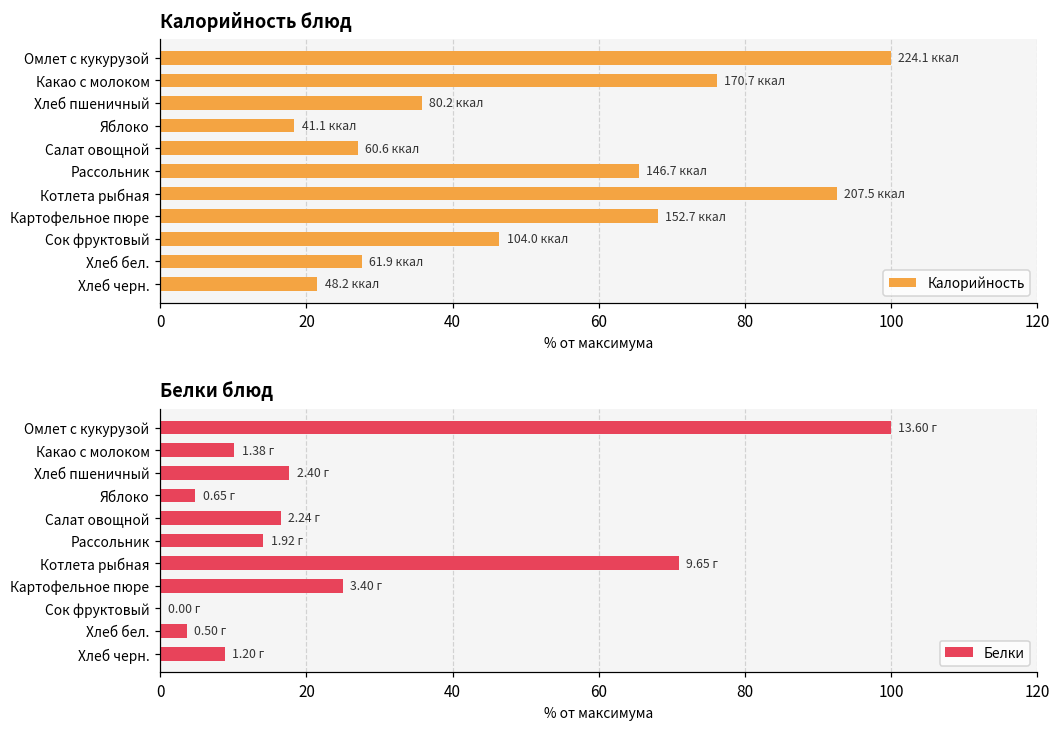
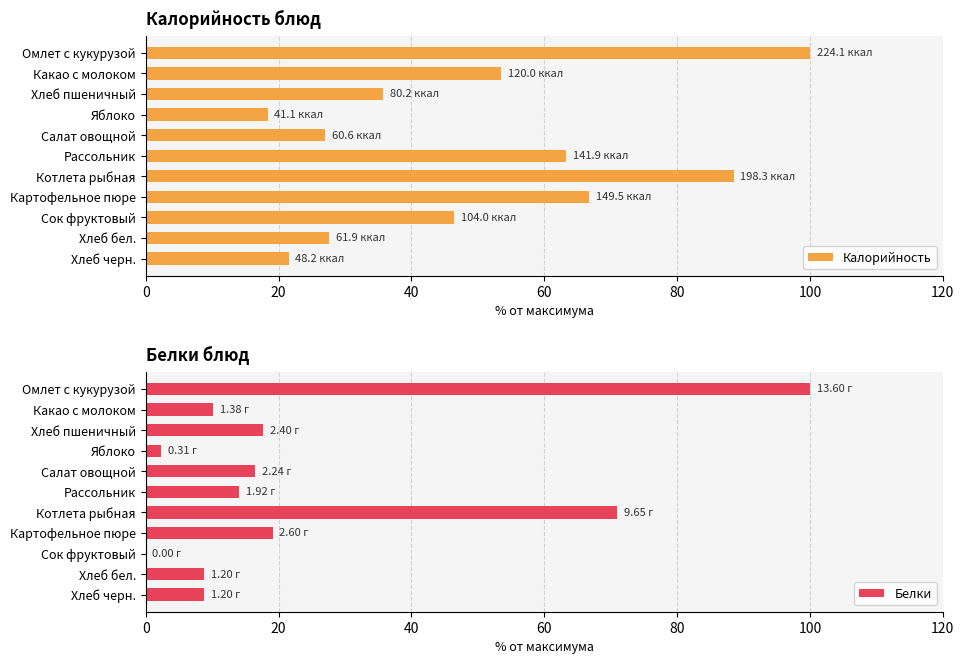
  {
    "Калорийность блюд": {
-     "Какао с молоком": 170.7,
-     "Рассольник": 146.7,
-     "Котлета рыбная": 207.5,
-     "Картофельное пюре": 152.7
+     "Какао с молоком": 120.0,
+     "Рассольник": 141.9,
+     "Котлета рыбная": 198.3,
+     "Картофельное пюре": 149.5
    },
    "Белки блюд": {
-     "Яблоко": 0.65,
-     "Картофельное пюре": 3.40,
+     "Яблоко": 0.31,
+     "Картофельное пюре": 2.60,
      "Сок фруктовый": 0.00,
-     "Хлеб бел.": 0.50
+     "Хлеб бел.": 1.20
    }
  }
